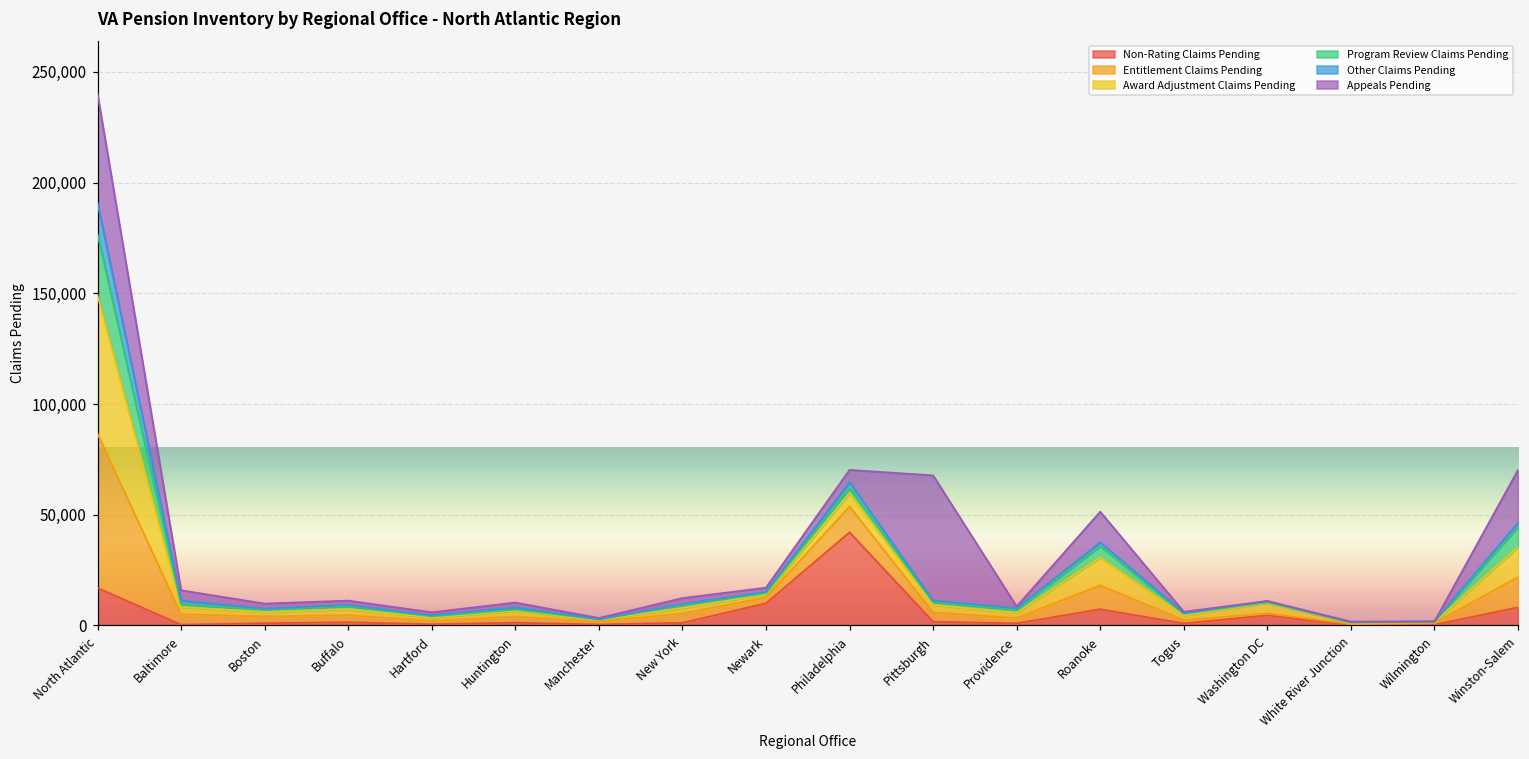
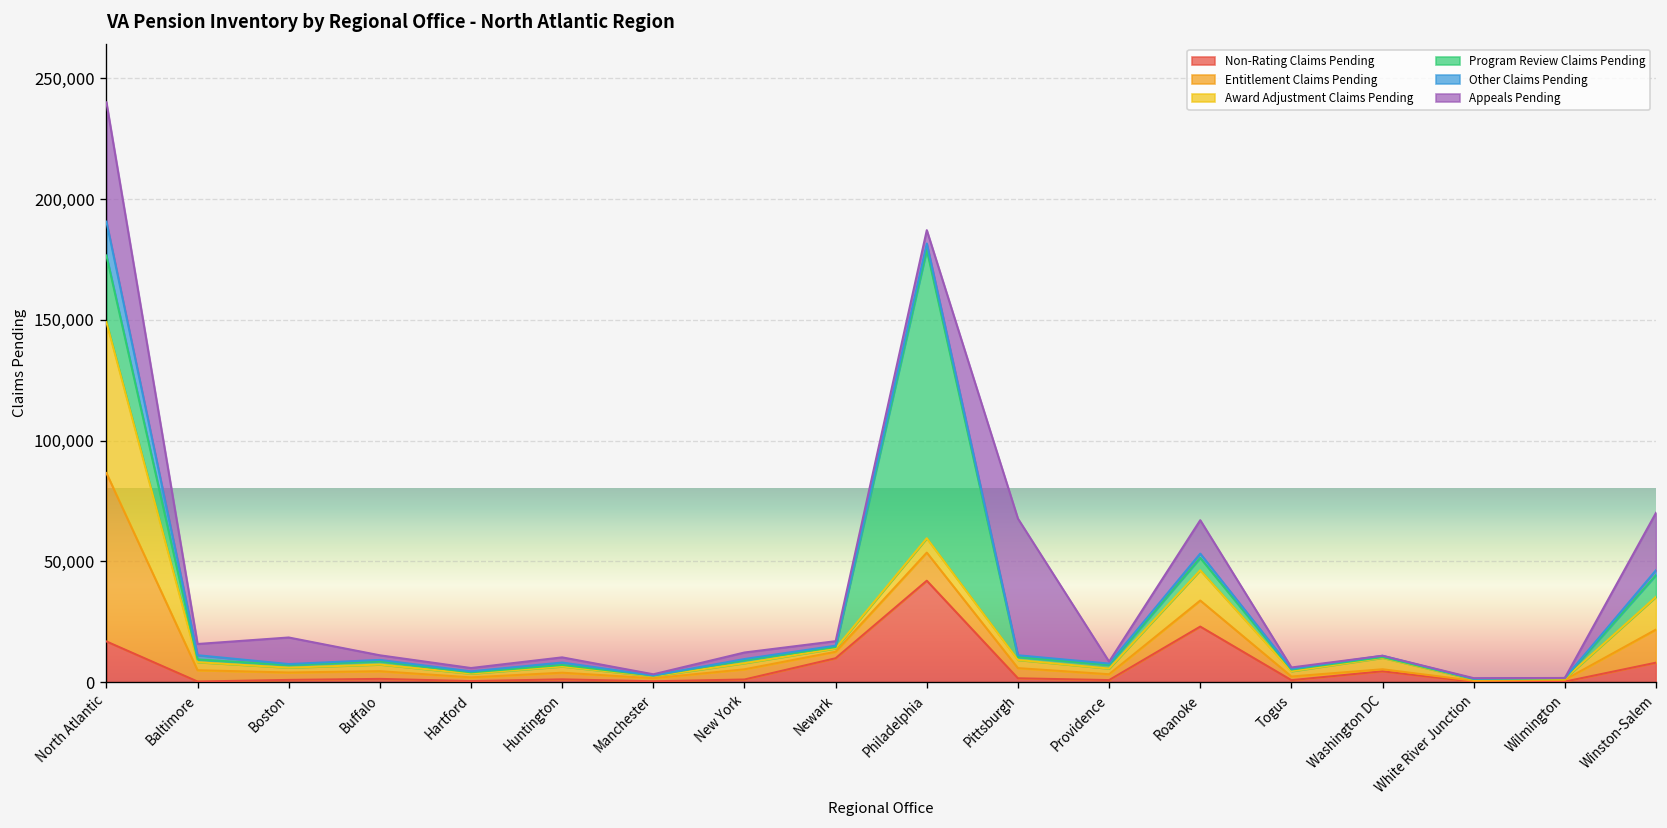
  {
    "Non-Rating Claims Pending": {
      "North Atlantic": "17,000",
      "Baltimore": "0",
      "Boston": "1,000",
      "Buffalo": "1,000",
      "Hartford": "0",
      "Huntington": "1,000",
      "New York": "1,000",
      "Newark": "10,000",
      "Philadelphia": "42,000",
      "Pittsburgh": "2,000",
      "Providence": "1,000",
-     "Roanoke": "7,000",
+     "Roanoke": "23,000",
      "Togus": "1,000",
      "Winston-Salem": "8,000"
    },
    "Program Review Claims Pending": {
      "North Atlantic": "28,000",
-     "Philadelphia": "2,000",
+     "Philadelphia": "119,000",
      "Roanoke": "5,000",
      "Winston-Salem": "9,000"
    },
    "Other Claims Pending": {
      "North Atlantic": "14,000",
      "Baltimore": "2,000",
      "Philadelphia": "3,000",
      "Roanoke": "2,000",
      "Winston-Salem": "2,000"
    },
    "Appeals Pending": {
      "North Atlantic": "49,000",
      "Baltimore": "5,000",
-     "Boston": "2,000",
+     "Boston": "11,000",
      "Buffalo": "2,000",
      "Hartford": "1,000",
      "Huntington": "2,000",
      "New York": "3,000",
      "Newark": "2,000",
      "Philadelphia": "6,000",
      "Pittsburgh": "57,000",
      "Roanoke": "14,000",
      "Winston-Salem": "24,000"
    }
  }
